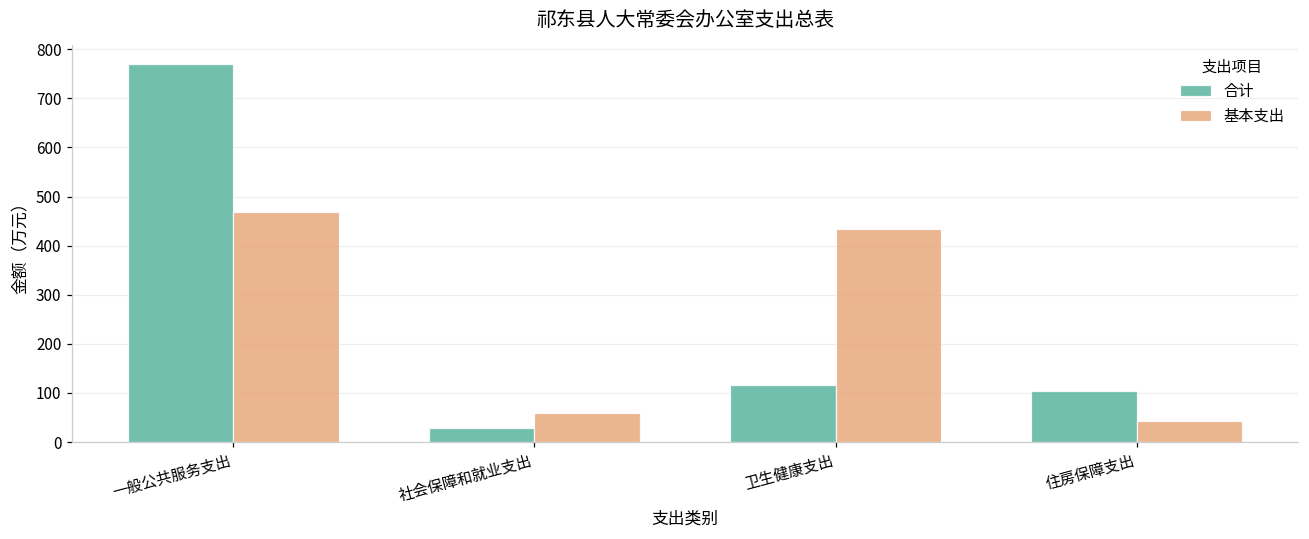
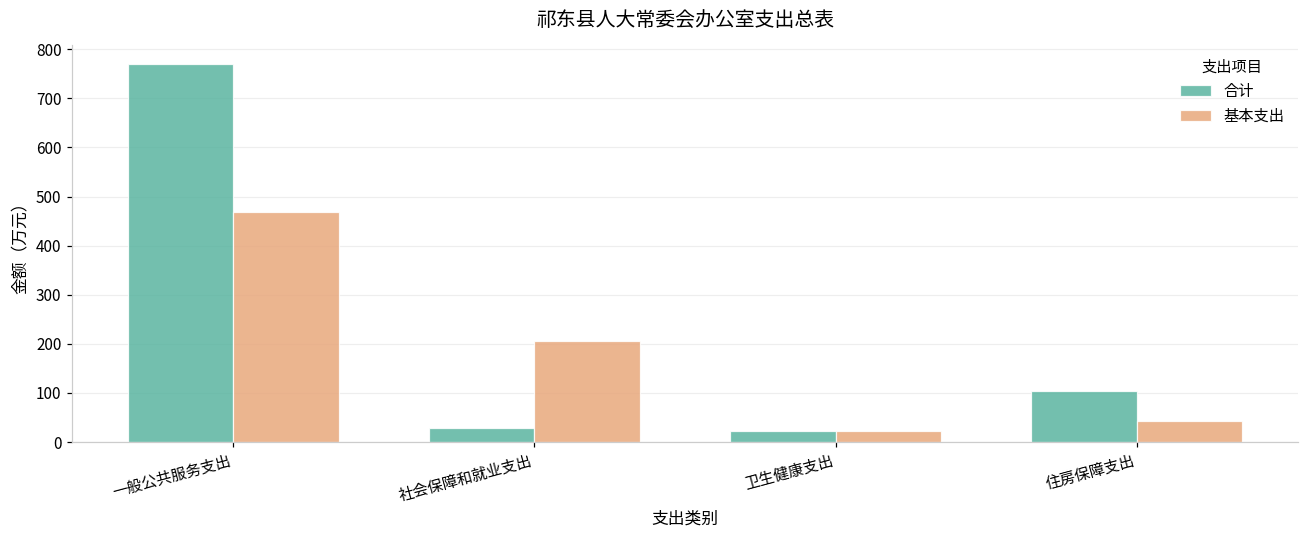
  {
    "合计": {
      "一般公共服务支出": 770,
      "社会保障和就业支出": 30,
-     "卫生健康支出": 120,
+     "卫生健康支出": 20,
      "住房保障支出": 100
    },
    "基本支出": {
      "一般公共服务支出": 470,
-     "社会保障和就业支出": 60,
-     "卫生健康支出": 430,
+     "社会保障和就业支出": 210,
+     "卫生健康支出": 20,
      "住房保障支出": 40
    }
  }
